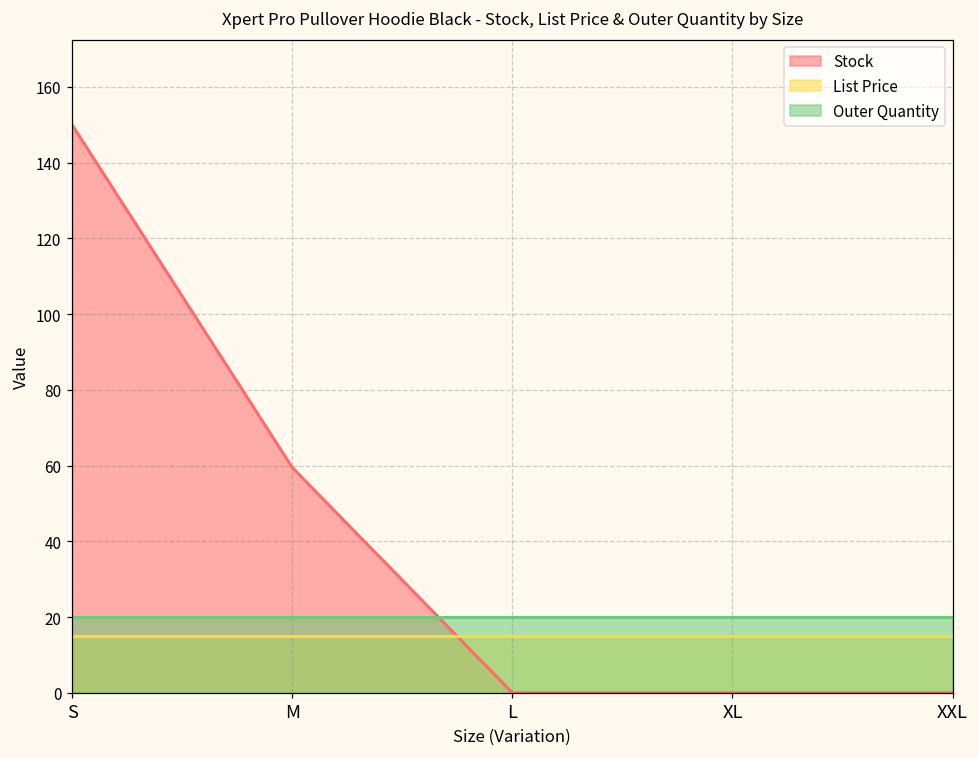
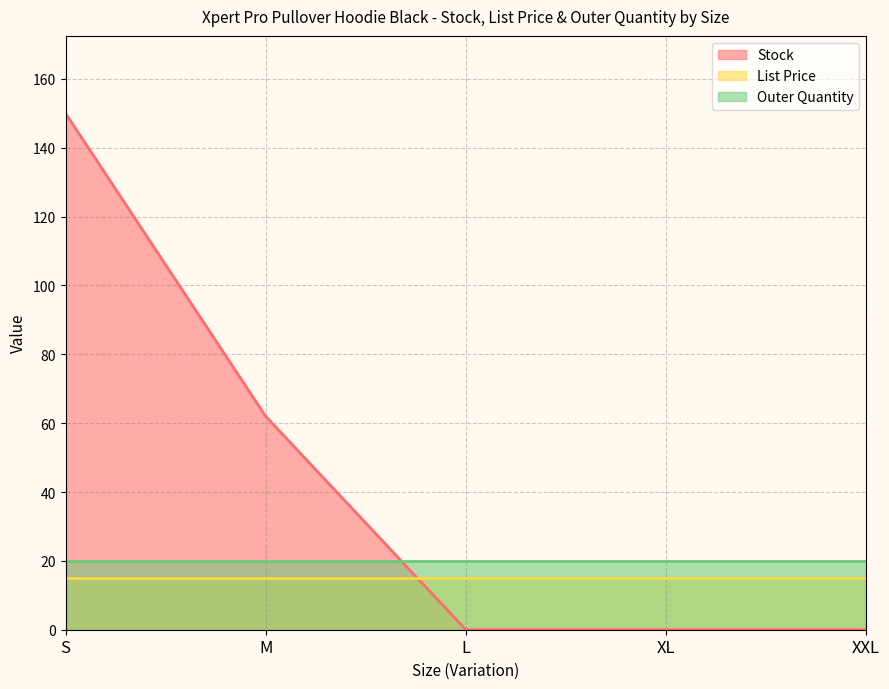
  {
    "Stock": {
      "S": 150,
-     "M": 60,
+     "M": 62,
      "L": 0,
      "XL": 0,
      "XXL": 0
    },
    "List Price": {
      "S": 15,
      "M": 15,
      "L": 15,
      "XL": 15,
      "XXL": 15
    },
    "Outer Quantity": {
      "S": 20,
      "M": 20,
      "L": 20,
      "XL": 20,
      "XXL": 20
    }
  }
